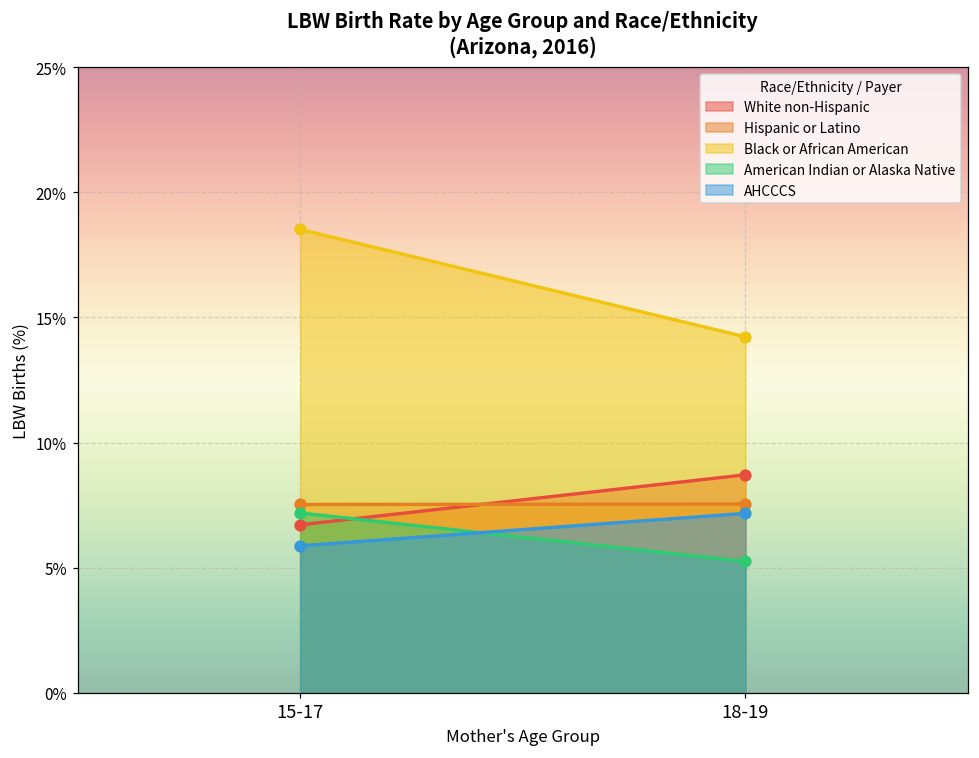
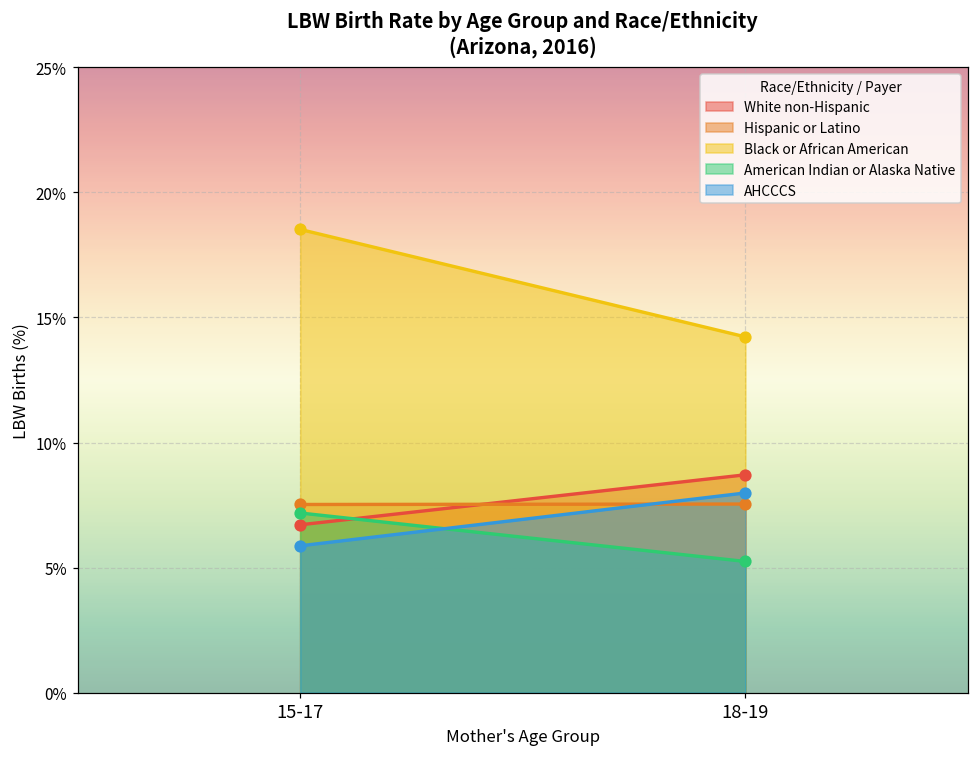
  {
    "American Indian or Alaska Native": {
      "15-17": "7.2%",
      "18-19": "5.2%"
    },
    "AHCCCS": {
      "15-17": "5.9%",
-     "18-19": "7.2%"
+     "18-19": "8.0%"
    }
  }
